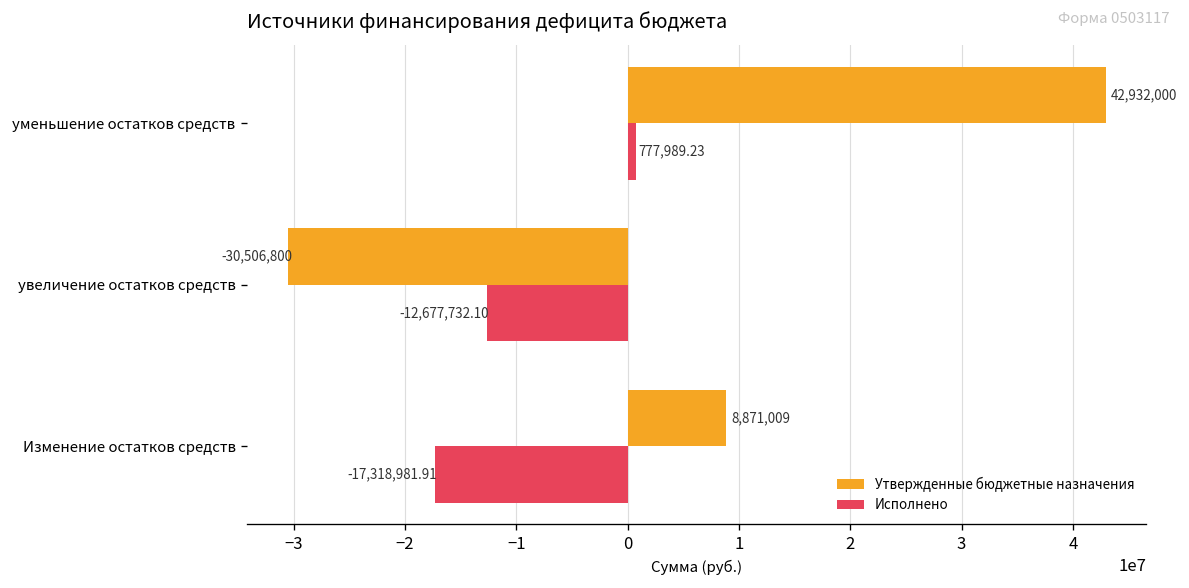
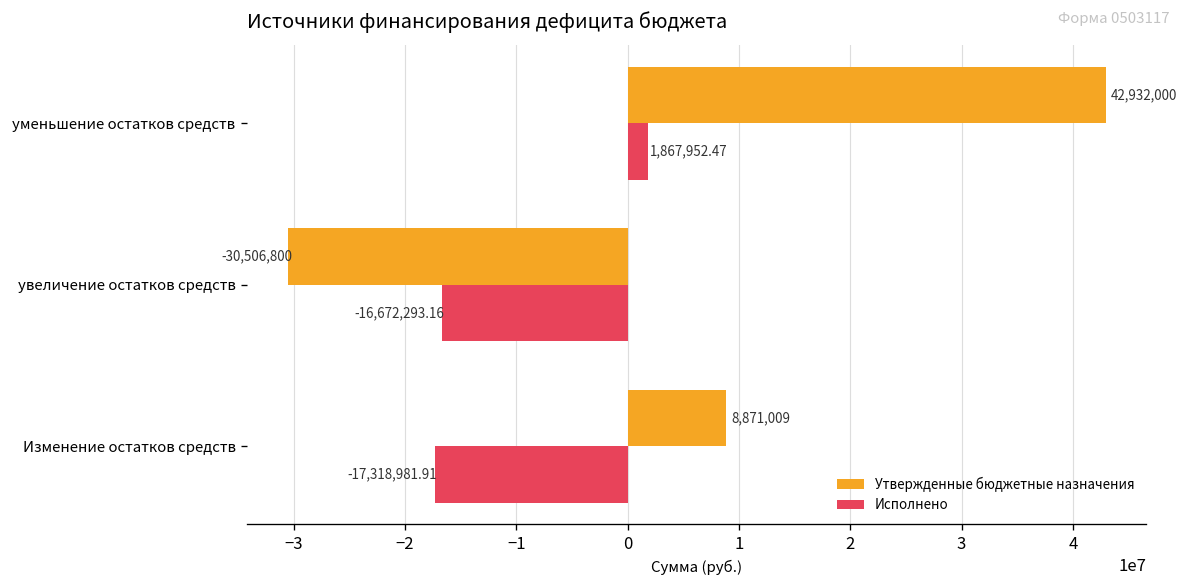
  {
    "Утвержденные бюджетные назначения": {
      "уменьшение остатков средств": "42,932,000",
      "увеличение остатков средств": "-30,506,800",
      "Изменение остатков средств": "8,871,009"
    },
    "Исполнено": {
-     "уменьшение остатков средств": "777,989.23",
-     "увеличение остатков средств": "-12,677,732.10",
+     "уменьшение остатков средств": "1,867,952.47",
+     "увеличение остатков средств": "-16,672,293.16",
      "Изменение остатков средств": "-17,318,981.91"
    }
  }
